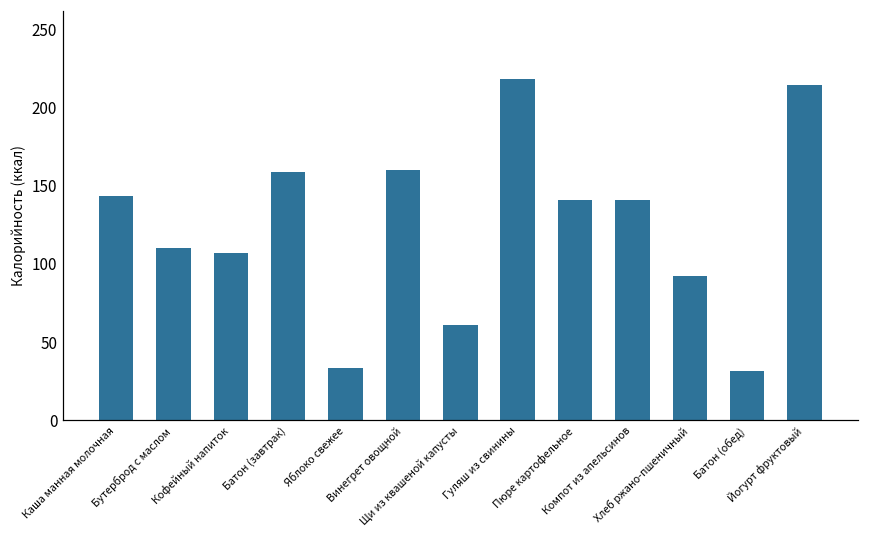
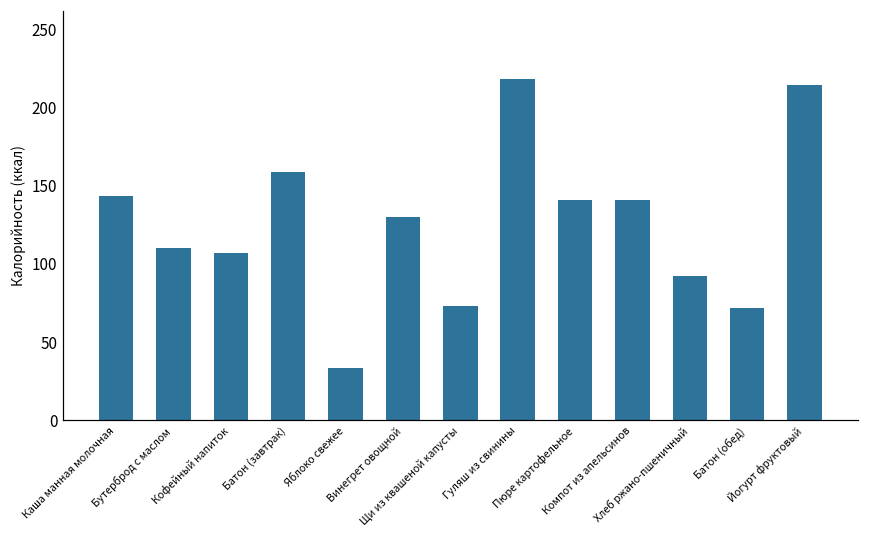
  {
    "Каша манная молочная": 144,
    "Бутерброд с маслом": 110,
    "Кофейный напиток": 107,
    "Батон (завтрак)": 159,
    "Яблоко свежее": 34,
-   "Винегрет овощной": 160,
-   "Щи из квашеной капусты": 61,
+   "Винегрет овощной": 130,
+   "Щи из квашеной капусты": 73,
    "Гуляш из свинины": 218,
    "Пюре картофельное": 141,
    "Компот из апельсинов": 141,
    "Хлеб ржано-пшеничный": 92,
-   "Батон (обед)": 31,
+   "Батон (обед)": 72,
    "Йогурт фруктовый": 214
  }
